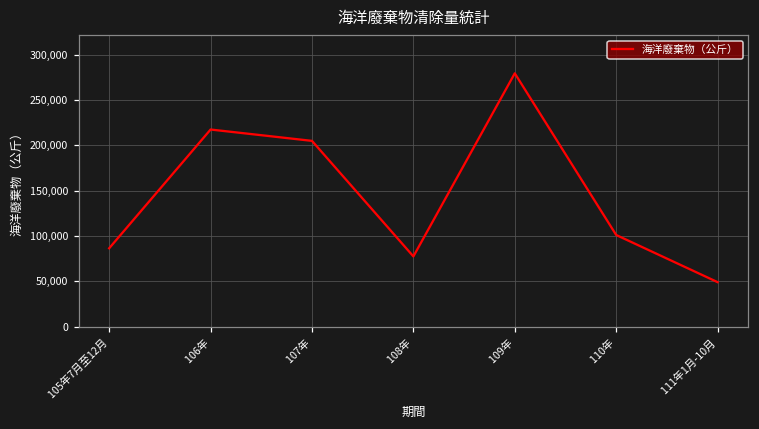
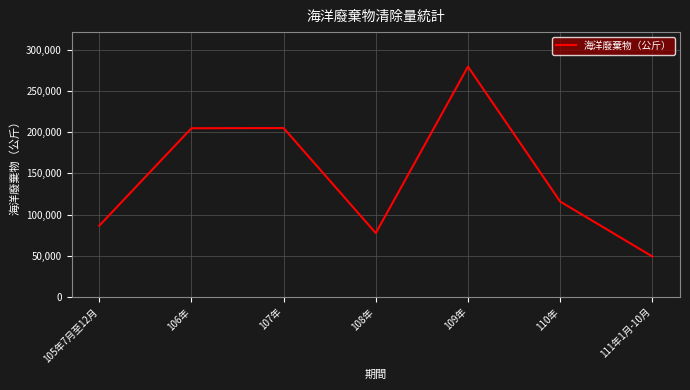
  {
    "105年7月至12月": "90,000",
-   "106年": "220,000",
+   "106年": "200,000",
    "107年": "200,000",
    "108年": "80,000",
    "109年": "280,000",
-   "110年": "100,000",
+   "110年": "120,000",
    "111年1月-10月": "50,000"
  }
